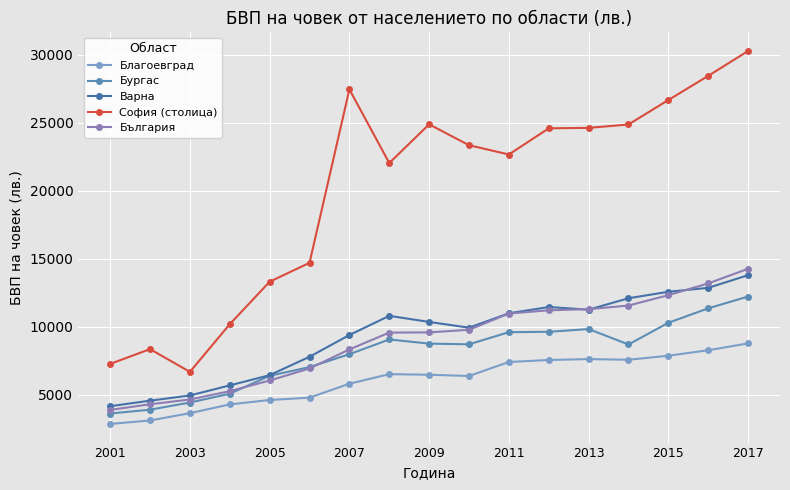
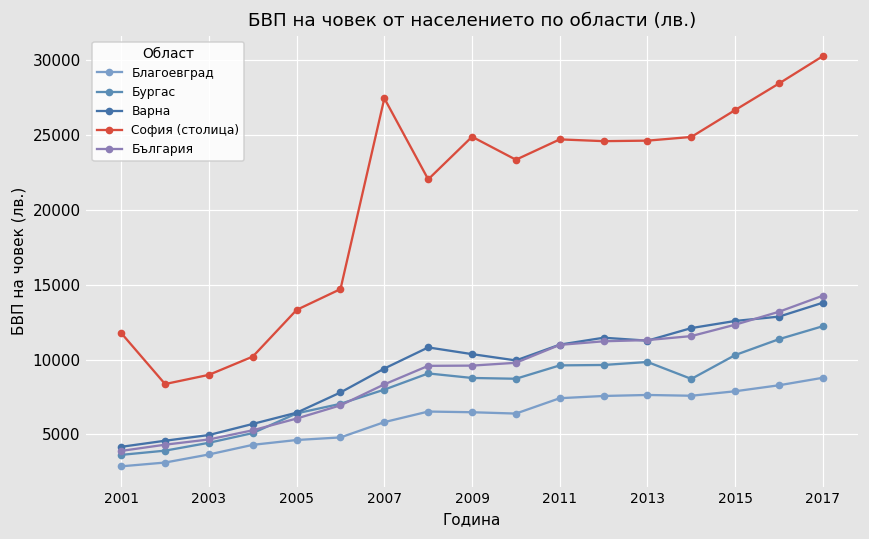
  {
    "София (столица)": {
-     "2001": 7300,
-     "2003": 6700,
+     "2001": 11800,
+     "2003": 9000,
      "2005": 13300,
      "2007": 27500,
      "2009": 24900,
-     "2011": 22700,
+     "2011": 24700,
      "2013": 24600,
      "2015": 26700,
      "2017": 30300
    }
  }
